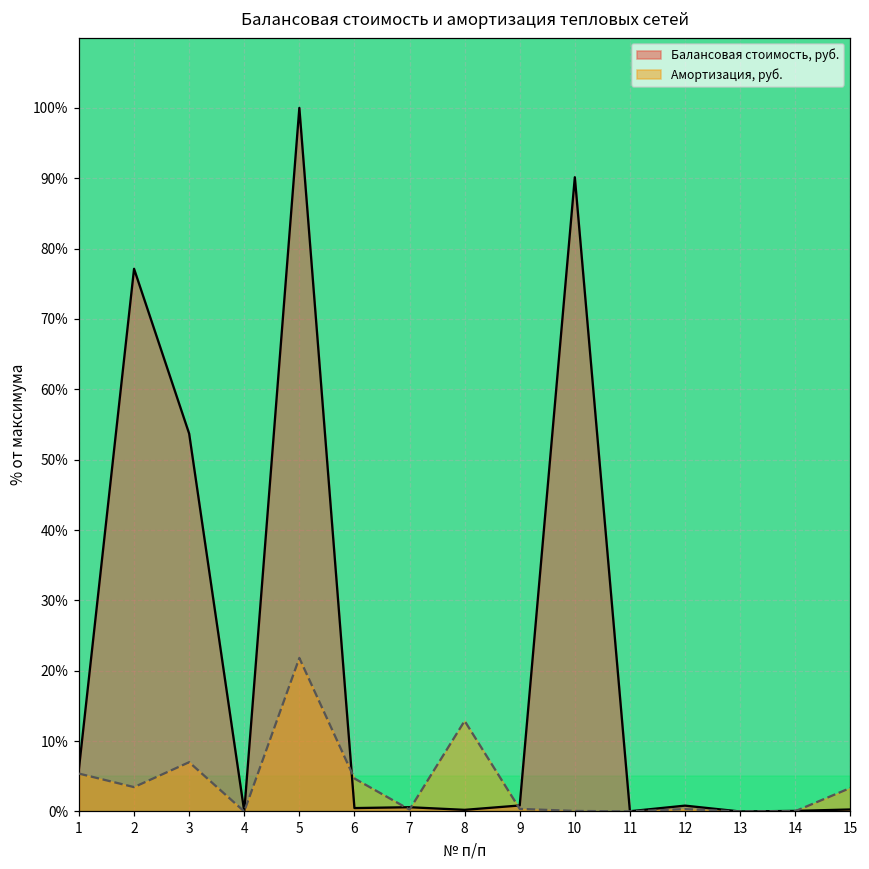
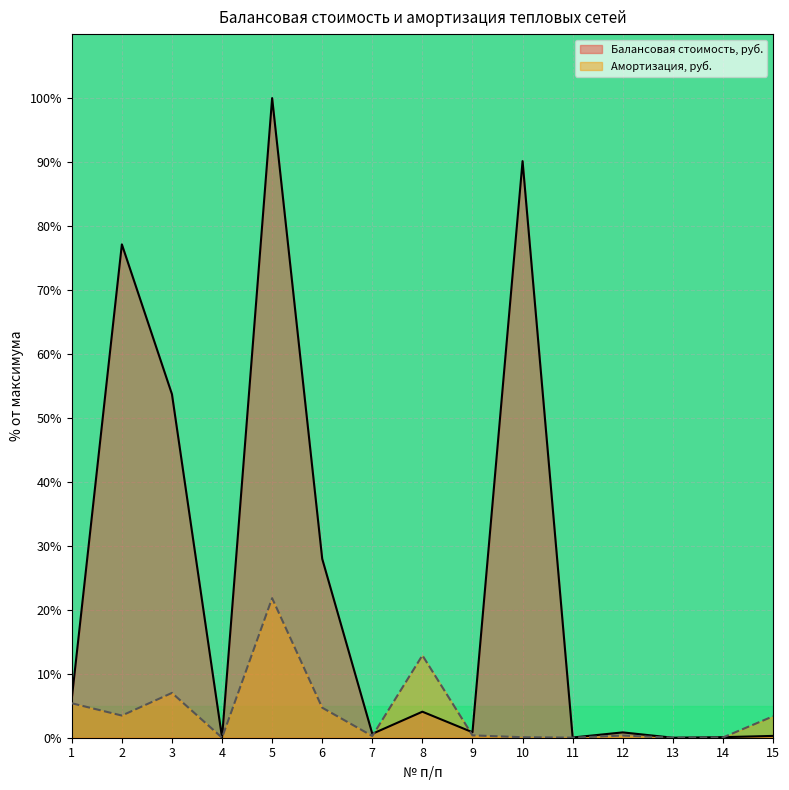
  {
    "Балансовая стоимость, руб.": {
      "1": "6%",
      "2": "77%",
      "3": "54%",
      "5": "100%",
-     "6": "0%",
-     "8": "0%",
+     "6": "28%",
+     "8": "4%",
      "9": "1%",
      "10": "90%",
      "12": "1%",
      "15": "0%"
    },
    "Амортизация, руб.": {
      "1": "5%",
      "2": "3%",
      "3": "7%",
      "5": "22%",
      "6": "5%",
      "8": "13%",
      "9": "0%",
      "10": "0%",
      "12": "0%",
      "15": "3%"
    }
  }
